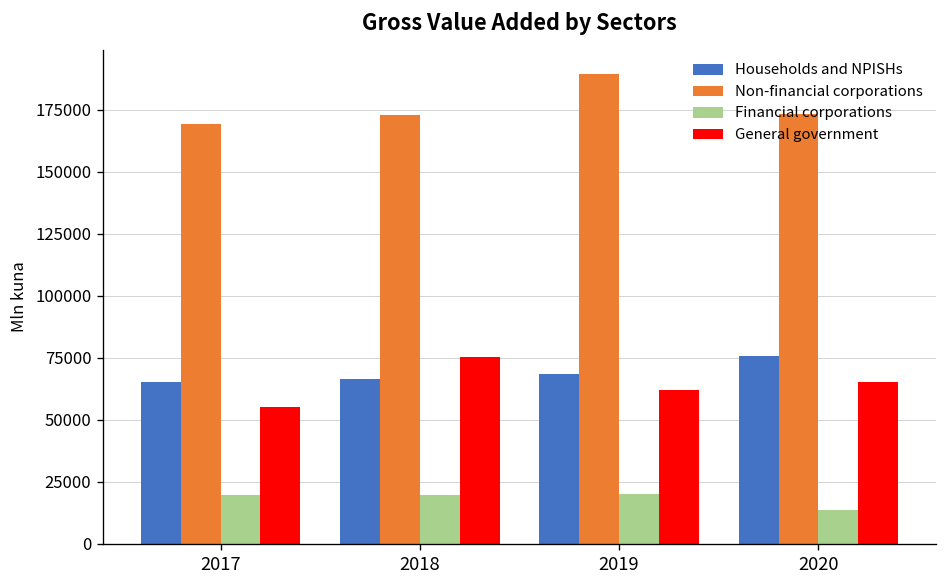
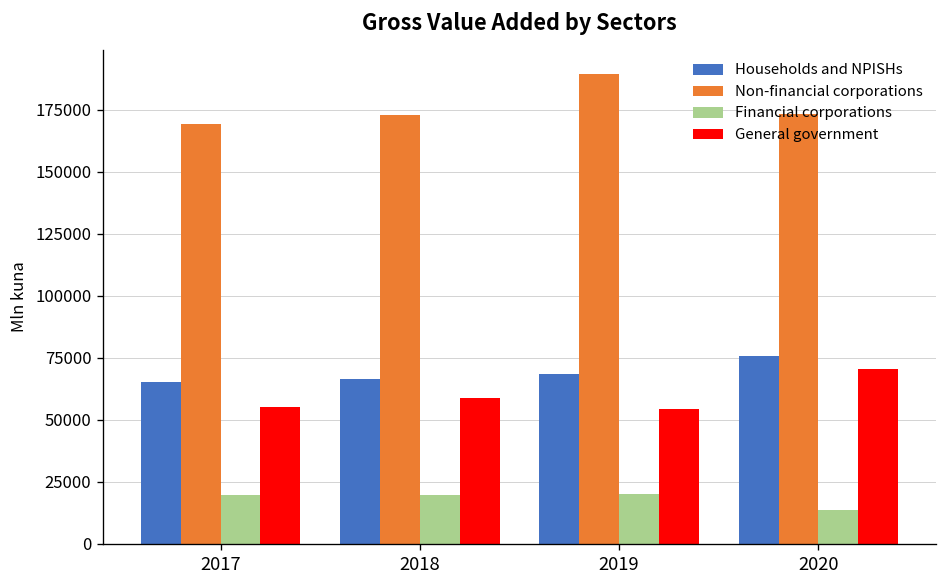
  {
    "Households and NPISHs": {
      "2017": 65000,
      "2018": 66000,
      "2019": 69000,
      "2020": 76000
    },
    "Non-financial corporations": {
      "2017": 169000,
      "2018": 173000,
      "2019": 190000,
      "2020": 173000
    },
    "Financial corporations": {
      "2017": 20000,
      "2018": 20000,
      "2019": 20000,
      "2020": 14000
    },
    "General government": {
      "2017": 55000,
-     "2018": 75000,
-     "2019": 62000,
-     "2020": 65000
+     "2018": 59000,
+     "2019": 54000,
+     "2020": 71000
    }
  }
